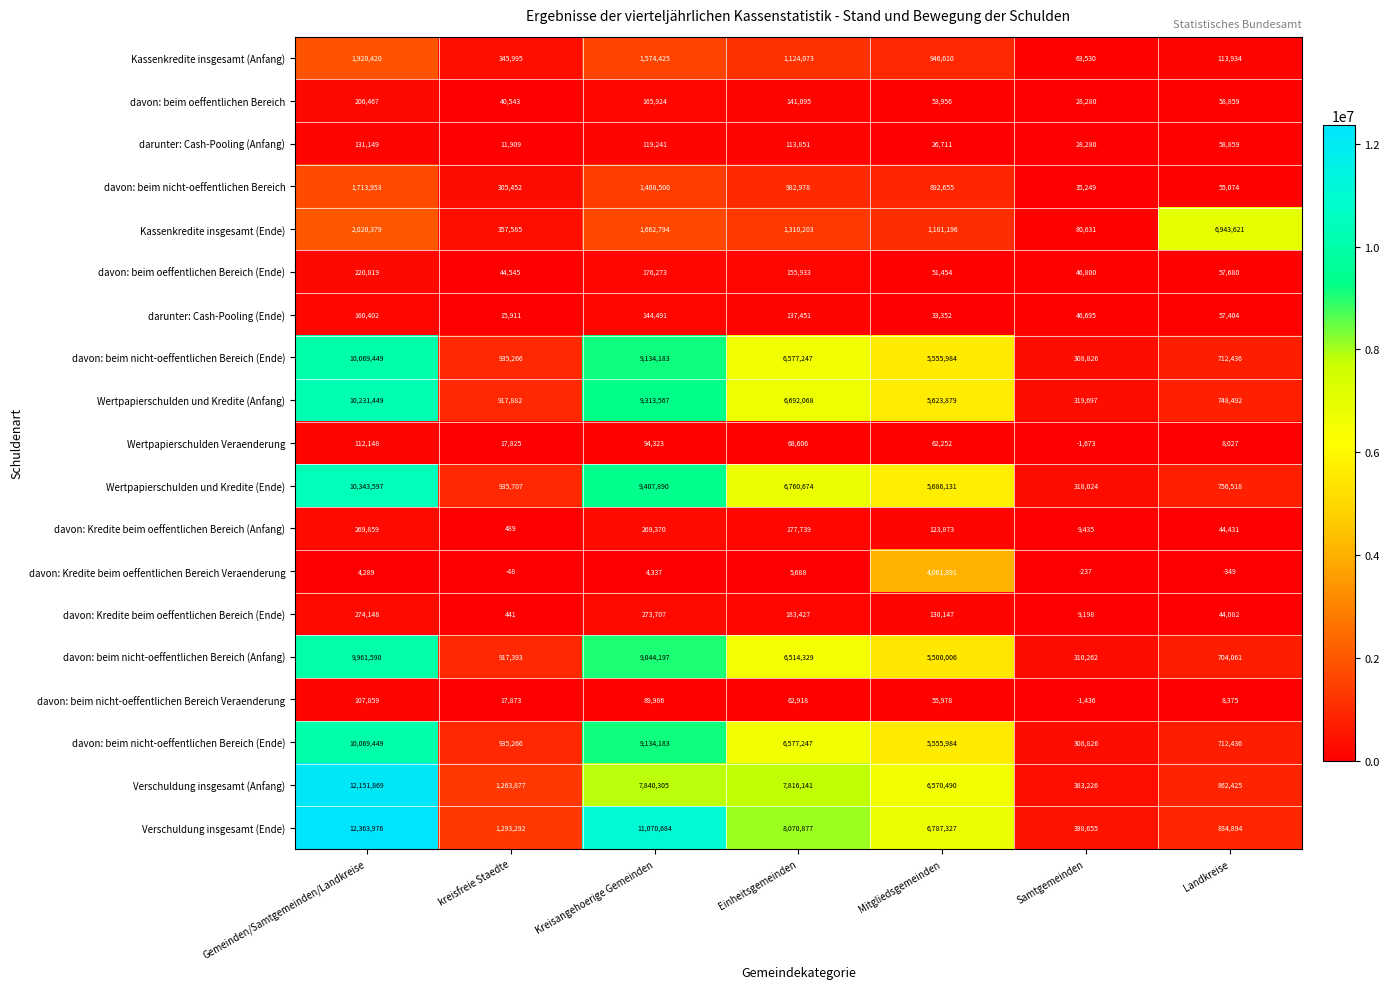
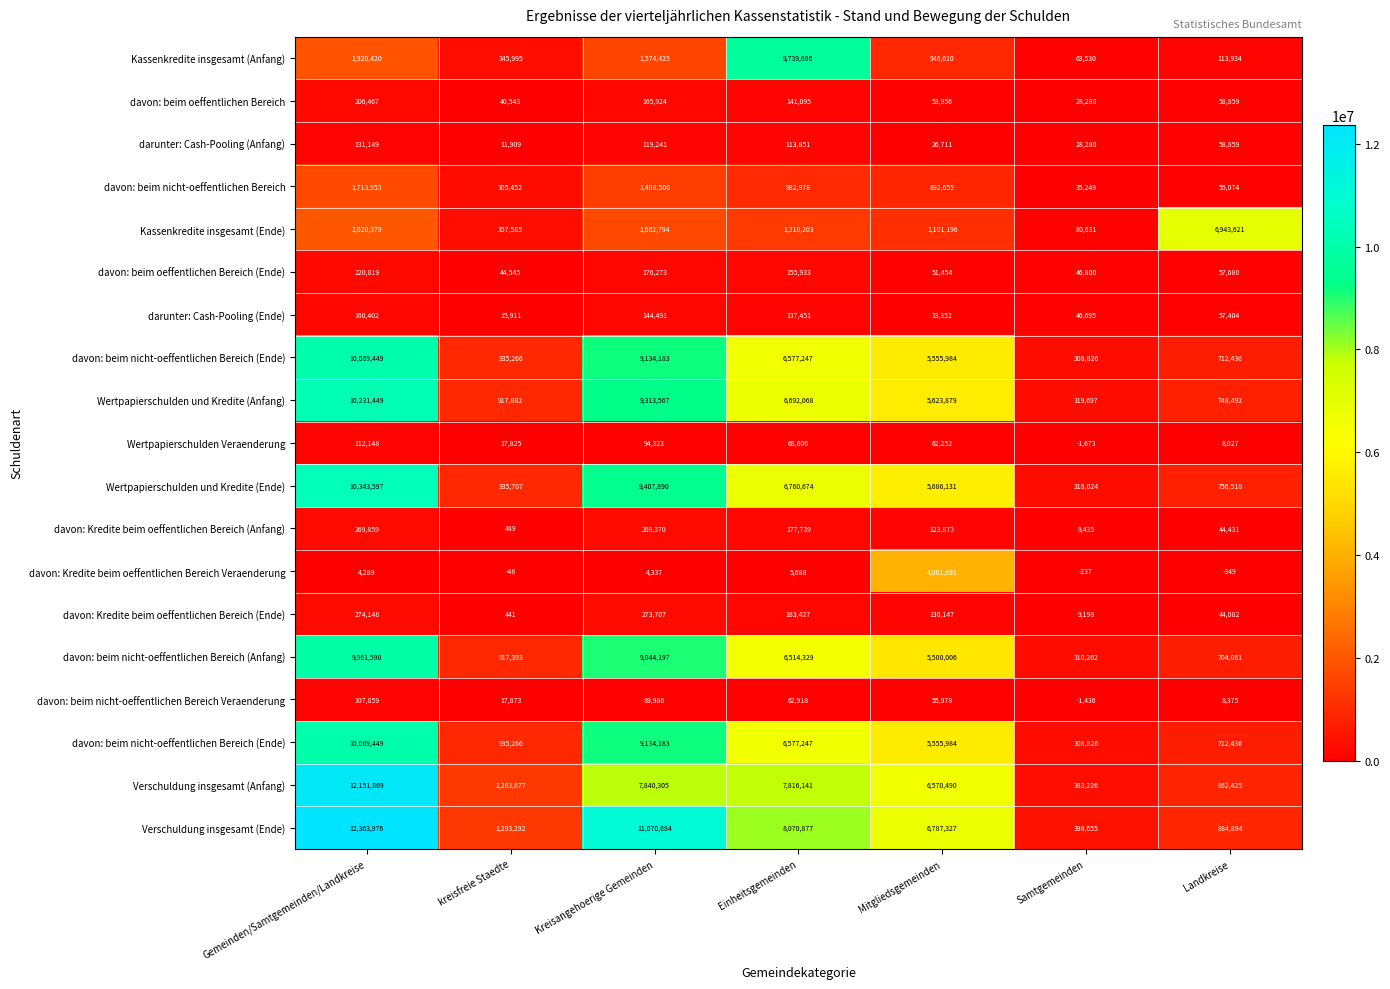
  {
    "Kassenkredite insgesamt (Anfang)": {
      "Gemeinden/Samtgemeinden/Landkreise": "1,920,420",
      "kreisfreie Staedte": "345,995",
      "Kreisangehoerige Gemeinden": "1,574,425",
-     "Einheitsgemeinden": "1,124,073",
+     "Einheitsgemeinden": "9,739,686",
      "Mitgliedsgemeinden": "946,610",
      "Samtgemeinden": "63,530",
      "Landkreise": "113,934"
    },
    "davon: beim oeffentlichen Bereich": {
      "Gemeinden/Samtgemeinden/Landkreise": "206,467",
      "kreisfreie Staedte": "40,543",
      "Kreisangehoerige Gemeinden": "165,924",
      "Einheitsgemeinden": "141,095",
      "Mitgliedsgemeinden": "53,956",
      "Samtgemeinden": "28,280",
      "Landkreise": "58,859"
    },
    "darunter: Cash-Pooling (Anfang)": {
      "Gemeinden/Samtgemeinden/Landkreise": "131,149",
      "kreisfreie Staedte": "11,909",
      "Kreisangehoerige Gemeinden": "119,241",
      "Einheitsgemeinden": "113,851",
      "Mitgliedsgemeinden": "26,711",
      "Samtgemeinden": "28,280",
      "Landkreise": "58,859"
    },
    "davon: beim nicht-oeffentlichen Bereich": {
      "Gemeinden/Samtgemeinden/Landkreise": "1,713,953",
      "kreisfreie Staedte": "305,452",
      "Kreisangehoerige Gemeinden": "1,408,500",
      "Einheitsgemeinden": "982,978",
      "Mitgliedsgemeinden": "892,655",
      "Samtgemeinden": "35,249",
      "Landkreise": "55,074"
    },
    "Kassenkredite insgesamt (Ende)": {
      "Gemeinden/Samtgemeinden/Landkreise": "2,020,379",
      "kreisfreie Staedte": "357,585",
      "Kreisangehoerige Gemeinden": "1,662,794",
      "Einheitsgemeinden": "1,310,203",
      "Mitgliedsgemeinden": "1,101,196",
      "Samtgemeinden": "80,631",
      "Landkreise": "6,943,621"
    },
    "davon: beim oeffentlichen Bereich (Ende)": {
      "Gemeinden/Samtgemeinden/Landkreise": "220,819",
      "kreisfreie Staedte": "44,545",
      "Kreisangehoerige Gemeinden": "176,273",
      "Einheitsgemeinden": "155,933",
      "Mitgliedsgemeinden": "51,454",
      "Samtgemeinden": "46,800",
      "Landkreise": "57,680"
    },
    "darunter: Cash-Pooling (Ende)": {
      "Gemeinden/Samtgemeinden/Landkreise": "160,402",
      "kreisfreie Staedte": "15,911",
      "Kreisangehoerige Gemeinden": "144,491",
      "Einheitsgemeinden": "137,451",
      "Mitgliedsgemeinden": "33,352",
      "Samtgemeinden": "46,695",
      "Landkreise": "57,404"
    },
    "Wertpapierschulden und Kredite (Anfang)": {
      "Gemeinden/Samtgemeinden/Landkreise": "10,231,449",
      "kreisfreie Staedte": "917,882",
      "Kreisangehoerige Gemeinden": "9,313,567",
      "Einheitsgemeinden": "6,692,068",
      "Mitgliedsgemeinden": "5,623,879",
      "Samtgemeinden": "319,697",
      "Landkreise": "748,492"
    },
    "Wertpapierschulden Veraenderung": {
      "Gemeinden/Samtgemeinden/Landkreise": "112,148",
      "kreisfreie Staedte": "17,825",
      "Kreisangehoerige Gemeinden": "94,323",
      "Einheitsgemeinden": "68,606",
      "Mitgliedsgemeinden": "62,252",
      "Samtgemeinden": "-1,673",
      "Landkreise": "8,027"
    },
    "Wertpapierschulden und Kredite (Ende)": {
      "Gemeinden/Samtgemeinden/Landkreise": "10,343,597",
      "kreisfreie Staedte": "935,707",
      "Kreisangehoerige Gemeinden": "9,407,890",
      "Einheitsgemeinden": "6,760,674",
      "Mitgliedsgemeinden": "5,686,131",
      "Samtgemeinden": "318,024",
      "Landkreise": "756,518"
    },
    "davon: Kredite beim oeffentlichen Bereich (Anfang)": {
      "Gemeinden/Samtgemeinden/Landkreise": "269,859",
      "kreisfreie Staedte": "489",
      "Kreisangehoerige Gemeinden": "269,370",
      "Einheitsgemeinden": "177,739",
      "Mitgliedsgemeinden": "123,873",
      "Samtgemeinden": "9,435",
      "Landkreise": "44,431"
    },
    "davon: Kredite beim oeffentlichen Bereich Veraenderung": {
      "Gemeinden/Samtgemeinden/Landkreise": "4,289",
      "kreisfreie Staedte": "-48",
      "Kreisangehoerige Gemeinden": "4,337",
      "Einheitsgemeinden": "5,688",
      "Mitgliedsgemeinden": "4,061,891",
      "Samtgemeinden": "-237",
      "Landkreise": "-349"
    },
    "davon: Kredite beim oeffentlichen Bereich (Ende)": {
      "Gemeinden/Samtgemeinden/Landkreise": "274,148",
      "kreisfreie Staedte": "441",
      "Kreisangehoerige Gemeinden": "273,707",
      "Einheitsgemeinden": "183,427",
      "Mitgliedsgemeinden": "130,147",
      "Samtgemeinden": "9,198",
      "Landkreise": "44,082"
    },
    "davon: beim nicht-oeffentlichen Bereich (Anfang)": {
      "Gemeinden/Samtgemeinden/Landkreise": "9,961,590",
      "kreisfreie Staedte": "917,393",
      "Kreisangehoerige Gemeinden": "9,044,197",
      "Einheitsgemeinden": "6,514,329",
      "Mitgliedsgemeinden": "5,500,006",
      "Samtgemeinden": "310,262",
      "Landkreise": "704,061"
    },
    "davon: beim nicht-oeffentlichen Bereich Veraenderung": {
      "Gemeinden/Samtgemeinden/Landkreise": "107,859",
      "kreisfreie Staedte": "17,873",
      "Kreisangehoerige Gemeinden": "89,986",
      "Einheitsgemeinden": "62,918",
      "Mitgliedsgemeinden": "55,978",
      "Samtgemeinden": "-1,436",
      "Landkreise": "8,375"
    },
    "Verschuldung insgesamt (Anfang)": {
      "Gemeinden/Samtgemeinden/Landkreise": "12,151,869",
      "kreisfreie Staedte": "1,263,877",
      "Kreisangehoerige Gemeinden": "7,840,305",
      "Einheitsgemeinden": "7,816,141",
      "Mitgliedsgemeinden": "6,570,490",
      "Samtgemeinden": "383,226",
      "Landkreise": "862,425"
    },
    "Verschuldung insgesamt (Ende)": {
      "Gemeinden/Samtgemeinden/Landkreise": "12,363,976",
      "kreisfreie Staedte": "1,293,292",
      "Kreisangehoerige Gemeinden": "11,070,684",
      "Einheitsgemeinden": "8,070,877",
      "Mitgliedsgemeinden": "6,787,327",
      "Samtgemeinden": "398,655",
      "Landkreise": "884,894"
    }
  }
